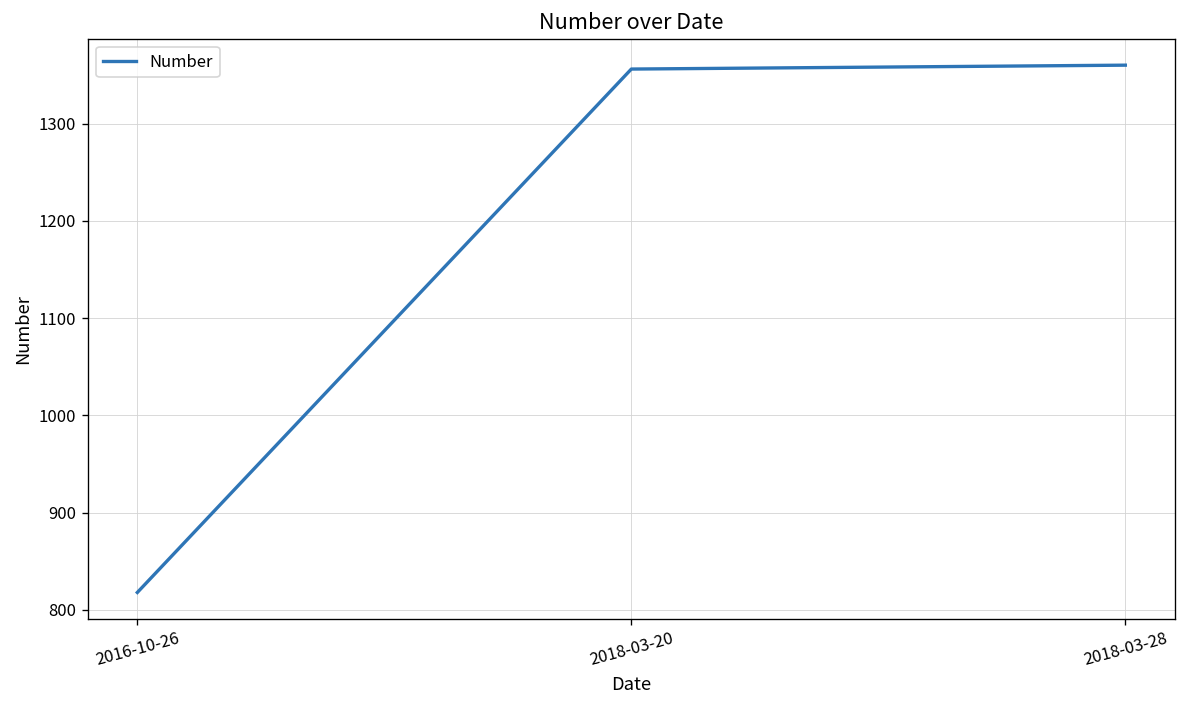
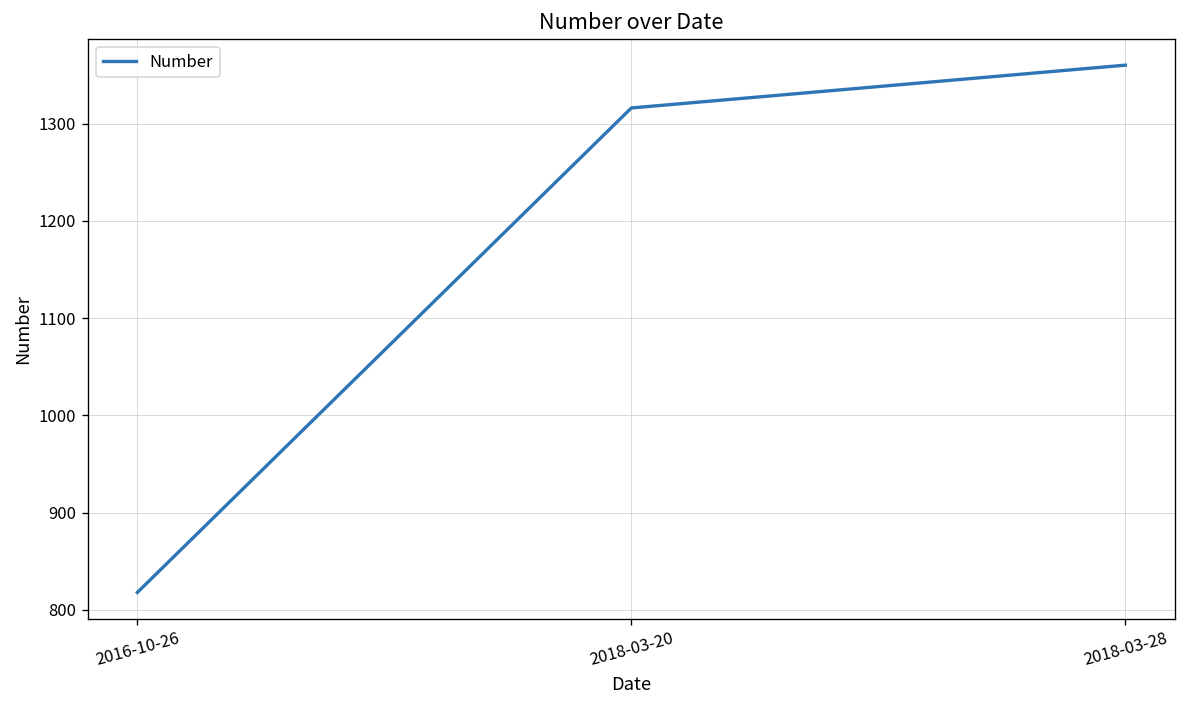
  {
    "2016-10-26": 820,
-   "2018-03-20": 1360,
+   "2018-03-20": 1320,
    "2018-03-28": 1360
  }
